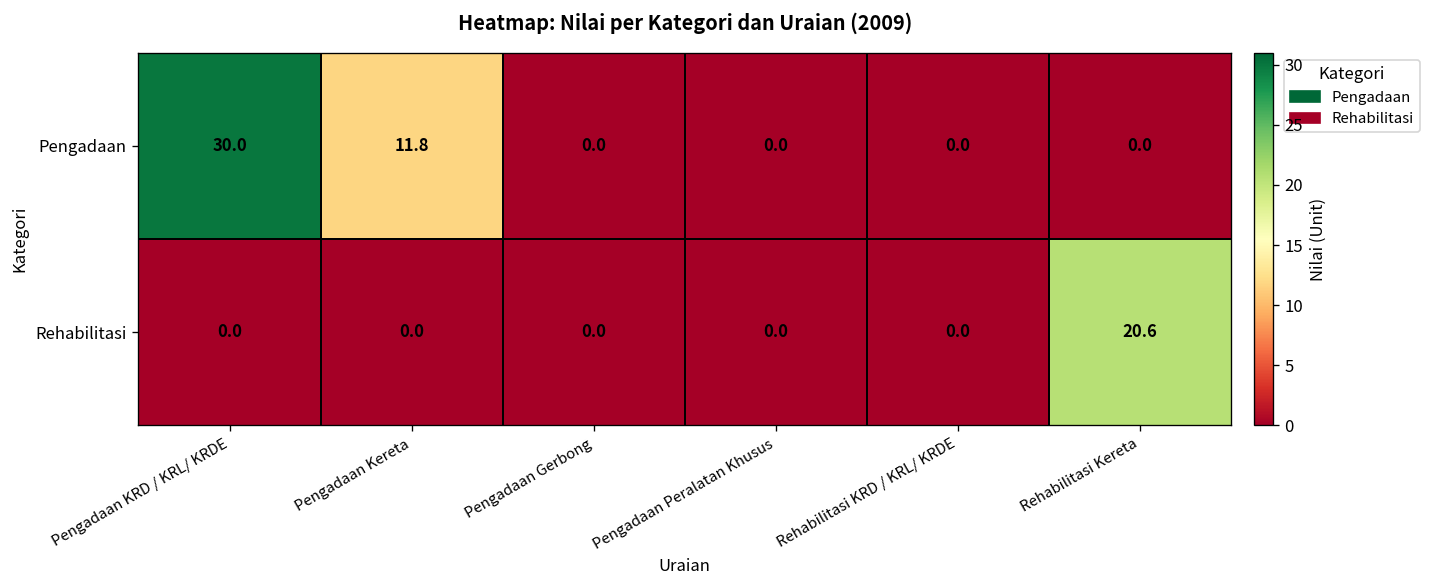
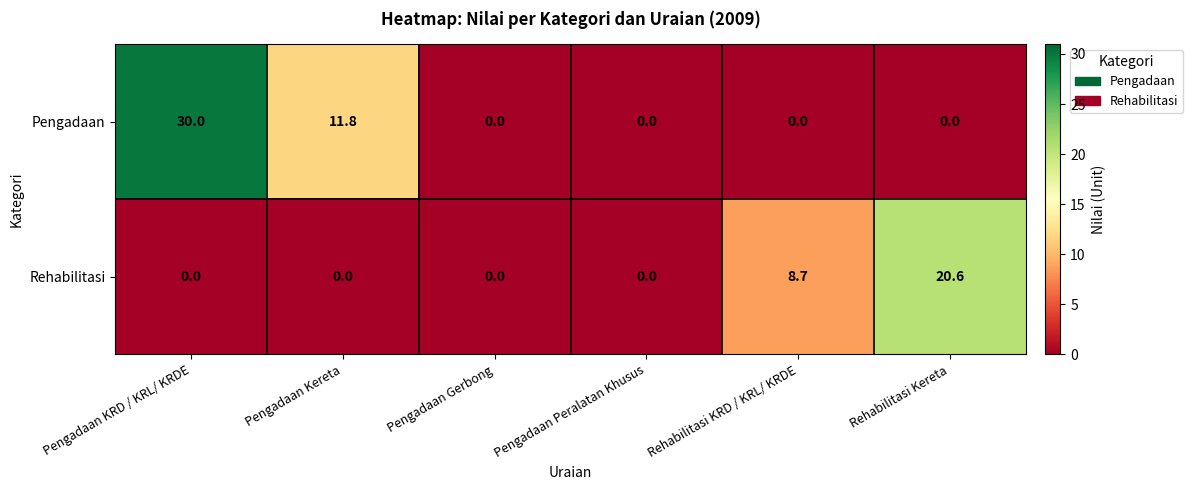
  {
    "Pengadaan": {
      "Pengadaan KRD / KRL/ KRDE": 30.0,
      "Pengadaan Kereta": 11.8,
      "Pengadaan Gerbong": 0.0,
      "Pengadaan Peralatan Khusus": 0.0,
      "Rehabilitasi KRD / KRL/ KRDE": 0.0,
      "Rehabilitasi Kereta": 0.0
    },
    "Rehabilitasi": {
      "Pengadaan KRD / KRL/ KRDE": 0.0,
      "Pengadaan Kereta": 0.0,
      "Pengadaan Gerbong": 0.0,
      "Pengadaan Peralatan Khusus": 0.0,
-     "Rehabilitasi KRD / KRL/ KRDE": 0.0,
+     "Rehabilitasi KRD / KRL/ KRDE": 8.7,
      "Rehabilitasi Kereta": 20.6
    }
  }
